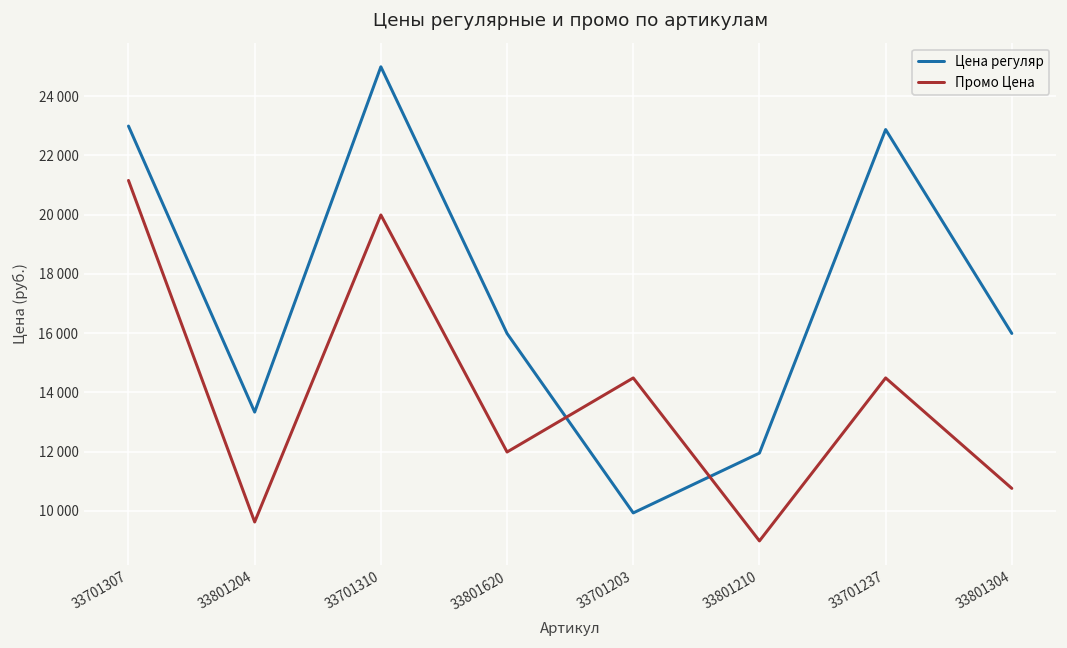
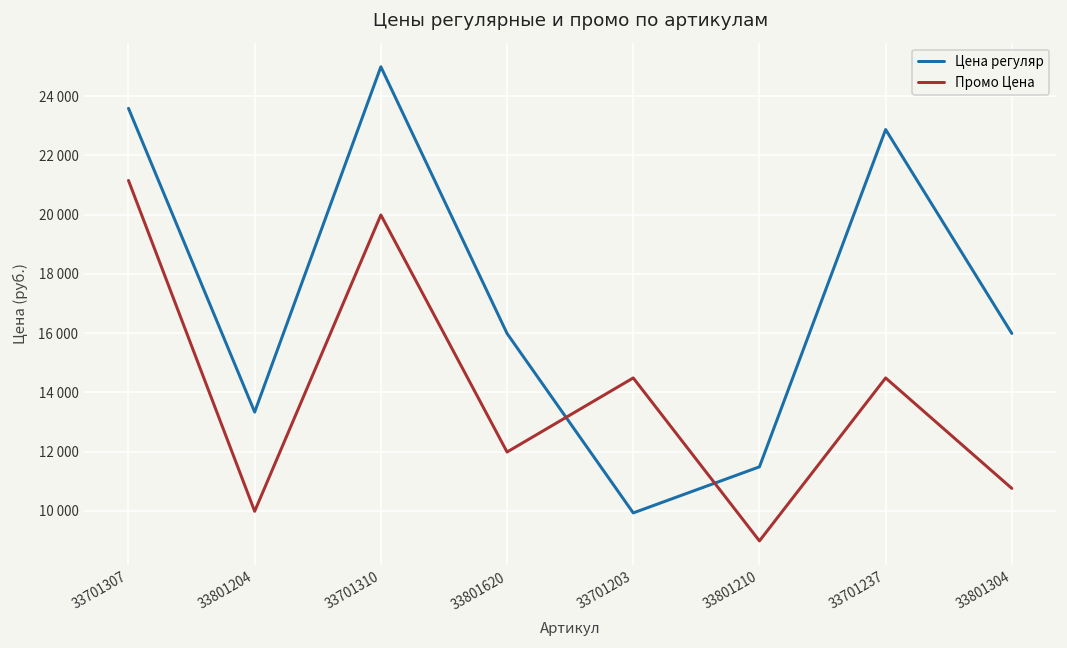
  {
    "Цена регуляр": {
-     "33701307": 23000,
+     "33701307": 23600,
      "33801204": 13300,
      "33701310": 25000,
      "33801620": 16000,
      "33701203": 9900,
-     "33801210": 12000,
+     "33801210": 11500,
      "33701237": 22900,
      "33801304": 16000
    },
    "Промо Цена": {
      "33701307": 21200,
-     "33801204": 9600,
+     "33801204": 10000,
      "33701310": 20000,
      "33801620": 12000,
      "33701203": 14500,
      "33801210": 9000,
      "33701237": 14500,
      "33801304": 10800
    }
  }
